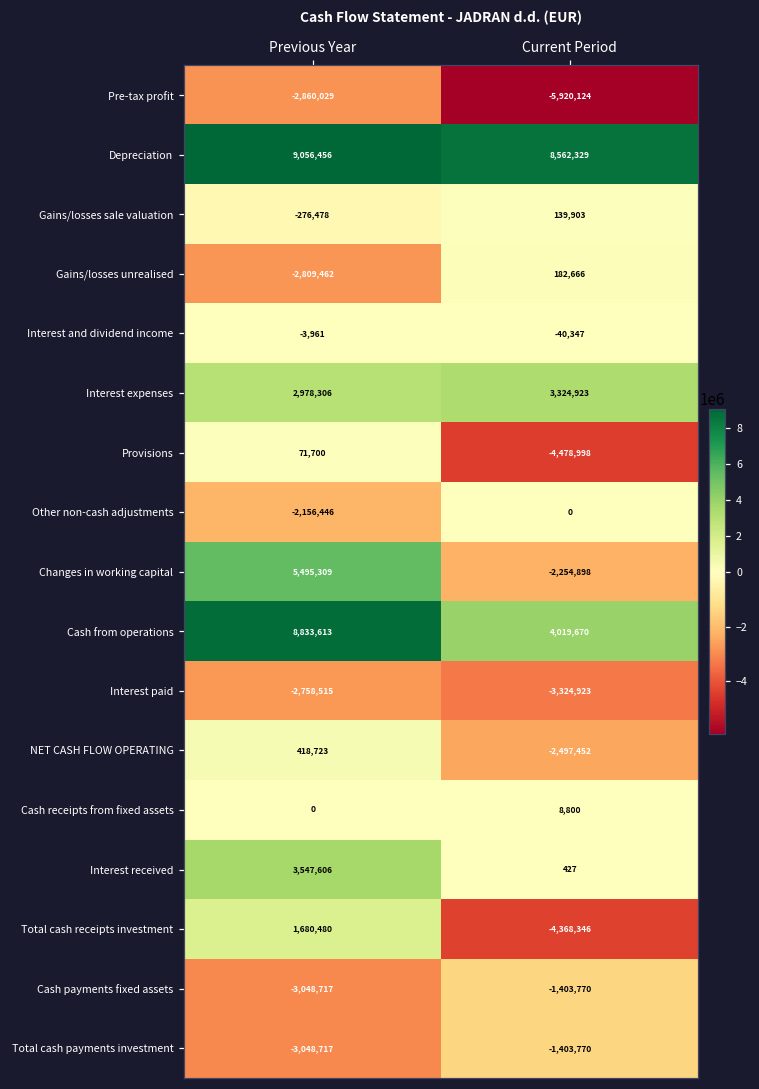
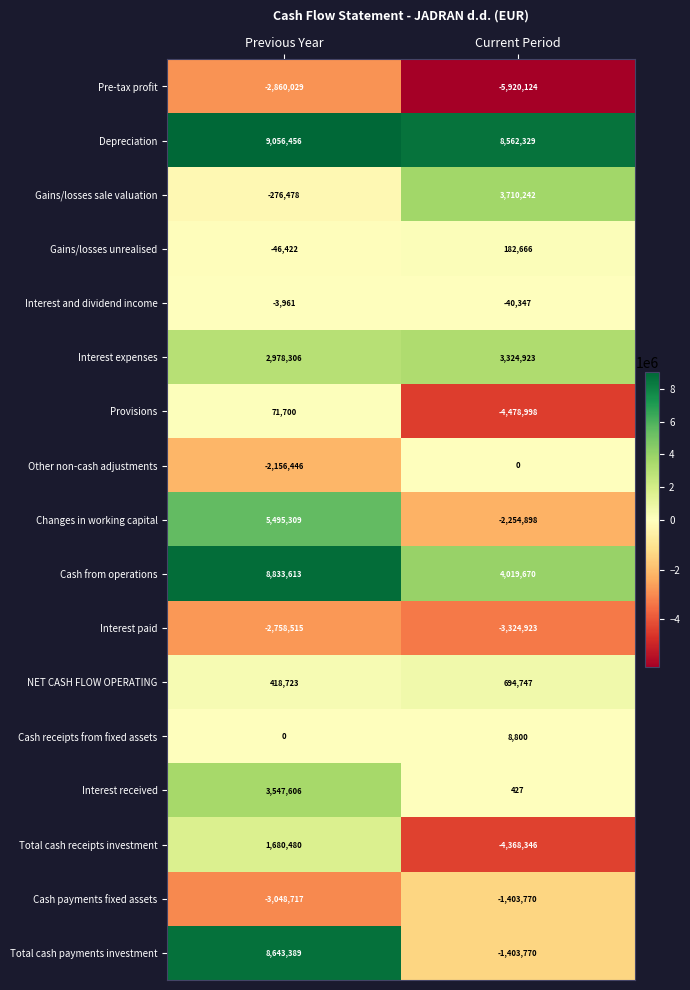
  {
    "Pre-tax profit": {
      "Previous Year": "-2,860,029",
      "Current Period": "-5,920,124"
    },
    "Depreciation": {
      "Previous Year": "9,056,456",
      "Current Period": "8,562,329"
    },
    "Gains/losses sale valuation": {
      "Previous Year": "-276,478",
-     "Current Period": "139,903"
+     "Current Period": "3,710,242"
    },
    "Gains/losses unrealised": {
-     "Previous Year": "-2,809,462",
+     "Previous Year": "-46,422",
      "Current Period": "182,666"
    },
    "Interest and dividend income": {
      "Previous Year": "-3,961",
      "Current Period": "-40,347"
    },
    "Interest expenses": {
      "Previous Year": "2,978,306",
      "Current Period": "3,324,923"
    },
    "Provisions": {
      "Previous Year": "71,700",
      "Current Period": "-4,478,998"
    },
    "Other non-cash adjustments": {
      "Previous Year": "-2,156,446",
      "Current Period": "0"
    },
    "Changes in working capital": {
      "Previous Year": "5,495,309",
      "Current Period": "-2,254,898"
    },
    "Cash from operations": {
      "Previous Year": "8,833,613",
      "Current Period": "4,019,670"
    },
    "Interest paid": {
      "Previous Year": "-2,758,515",
      "Current Period": "-3,324,923"
    },
    "NET CASH FLOW OPERATING": {
      "Previous Year": "418,723",
-     "Current Period": "-2,497,452"
+     "Current Period": "694,747"
    },
    "Cash receipts from fixed assets": {
      "Previous Year": "0",
      "Current Period": "8,800"
    },
    "Interest received": {
      "Previous Year": "3,547,606",
      "Current Period": "427"
    },
    "Total cash receipts investment": {
      "Previous Year": "1,680,480",
      "Current Period": "-4,368,346"
    },
    "Cash payments fixed assets": {
      "Previous Year": "-3,048,717",
      "Current Period": "-1,403,770"
    },
    "Total cash payments investment": {
-     "Previous Year": "-3,048,717",
+     "Previous Year": "8,643,389",
      "Current Period": "-1,403,770"
    }
  }
